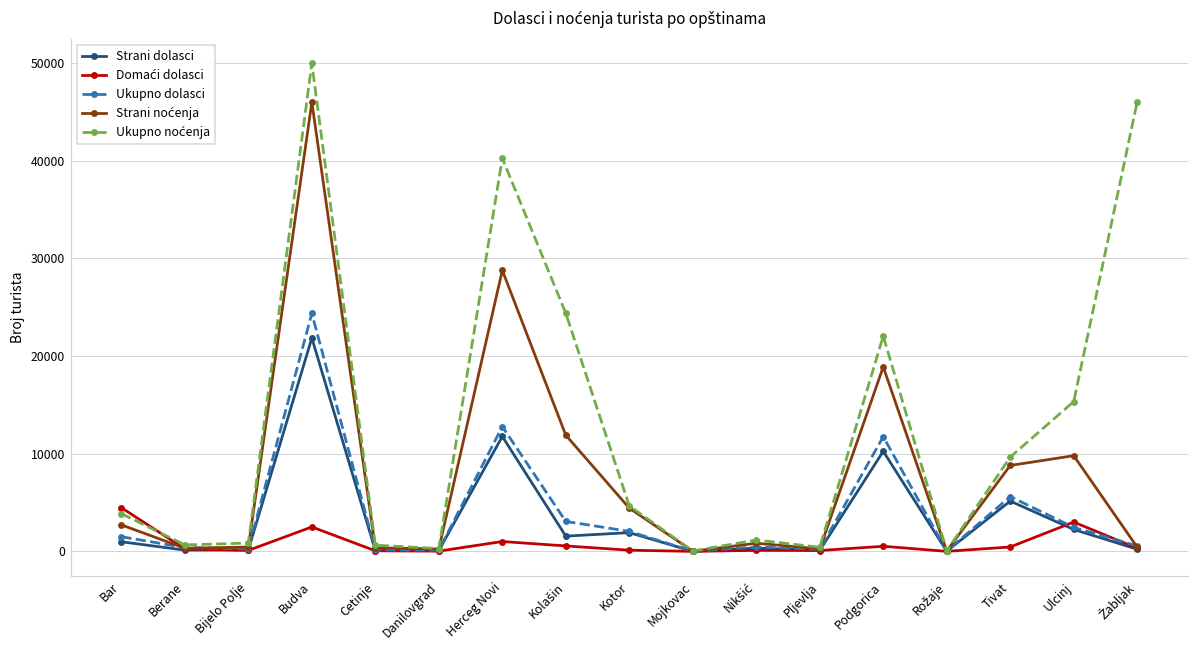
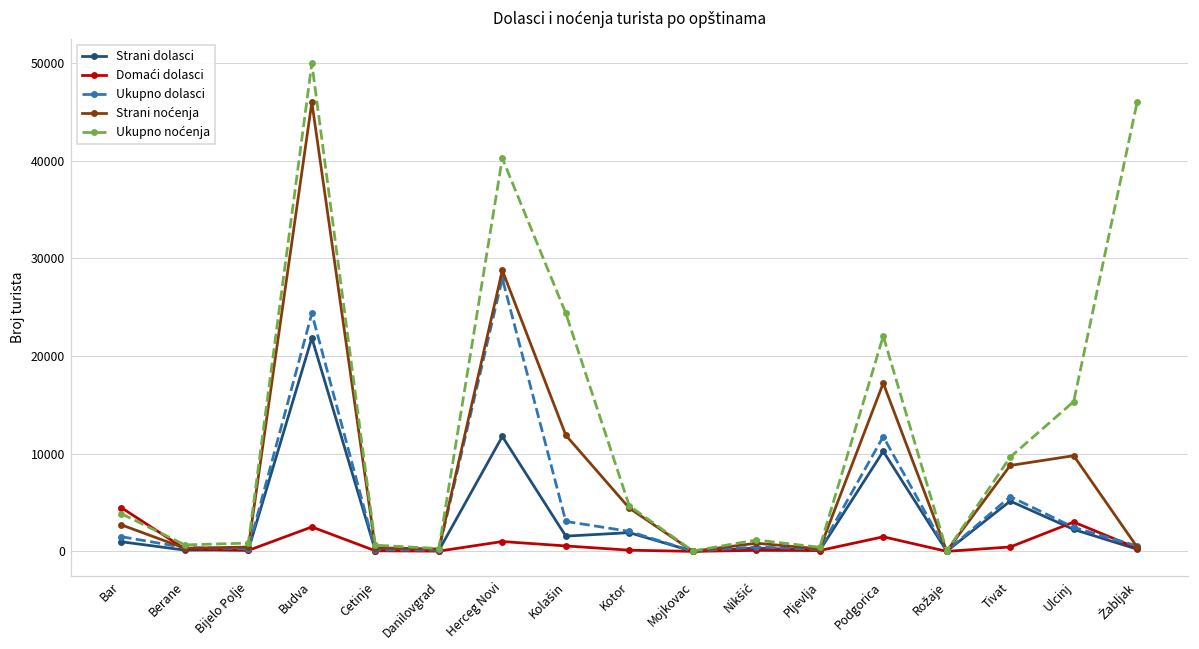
  {
    "Strani dolasci": {
      "Bar": 1000,
      "Budva": 22000,
      "Herceg Novi": 12000,
      "Kolašin": 2000,
      "Podgorica": 10000,
      "Tivat": 5000
    },
    "Domaći dolasci": {
      "Bar": 4000,
      "Budva": 3000,
      "Herceg Novi": 1000,
      "Kolašin": 1000,
      "Kotor": 0,
-     "Podgorica": 1000,
+     "Podgorica": 2000,
      "Tivat": 0,
      "Ulcinj": 3000
    },
    "Ukupno dolasci": {
      "Bar": 2000,
      "Budva": 24000,
-     "Herceg Novi": 13000,
+     "Herceg Novi": 28000,
      "Kolašin": 3000,
      "Podgorica": 12000,
      "Tivat": 6000
    },
    "Strani noćenja": {
      "Bar": 3000,
      "Budva": 46000,
      "Herceg Novi": 29000,
      "Kolašin": 12000,
      "Nikšić": 1000,
-     "Podgorica": 19000,
+     "Podgorica": 17000,
      "Tivat": 9000,
      "Ulcinj": 10000
    },
    "Ukupno noćenja": {
      "Bar": 4000,
      "Bijelo Polje": 1000,
      "Budva": 50000,
      "Herceg Novi": 40000,
      "Kolašin": 24000,
      "Nikšić": 1000,
      "Podgorica": 22000,
      "Tivat": 10000,
      "Ulcinj": 15000,
      "Žabljak": 46000
    }
  }
